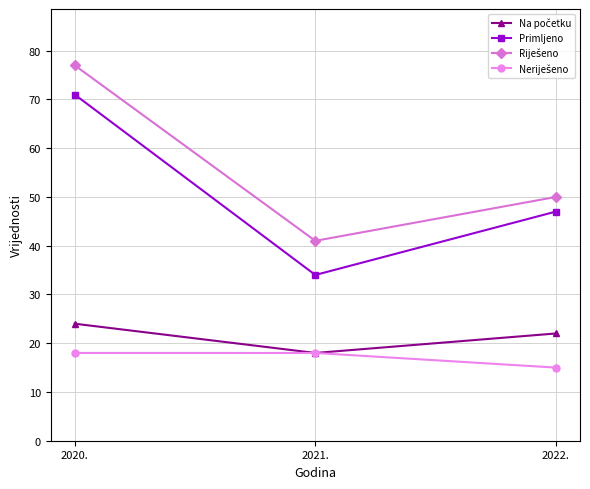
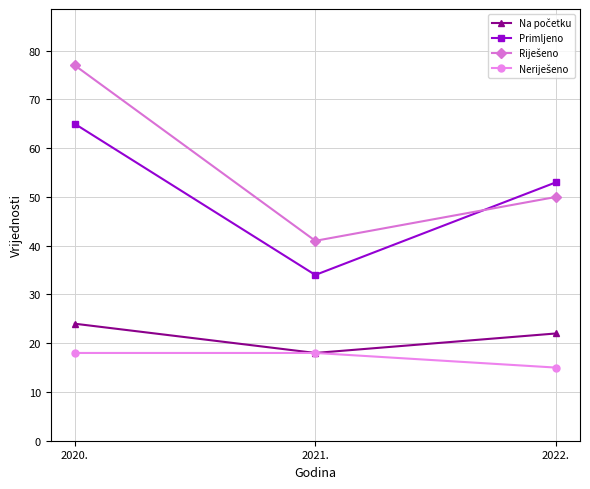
  {
    "Na početku": {
      "2020.": 24,
      "2022.": 22
    },
    "Primljeno": {
-     "2020.": 71,
+     "2020.": 65,
      "2021.": 34,
-     "2022.": 47
+     "2022.": 53
    }
  }
